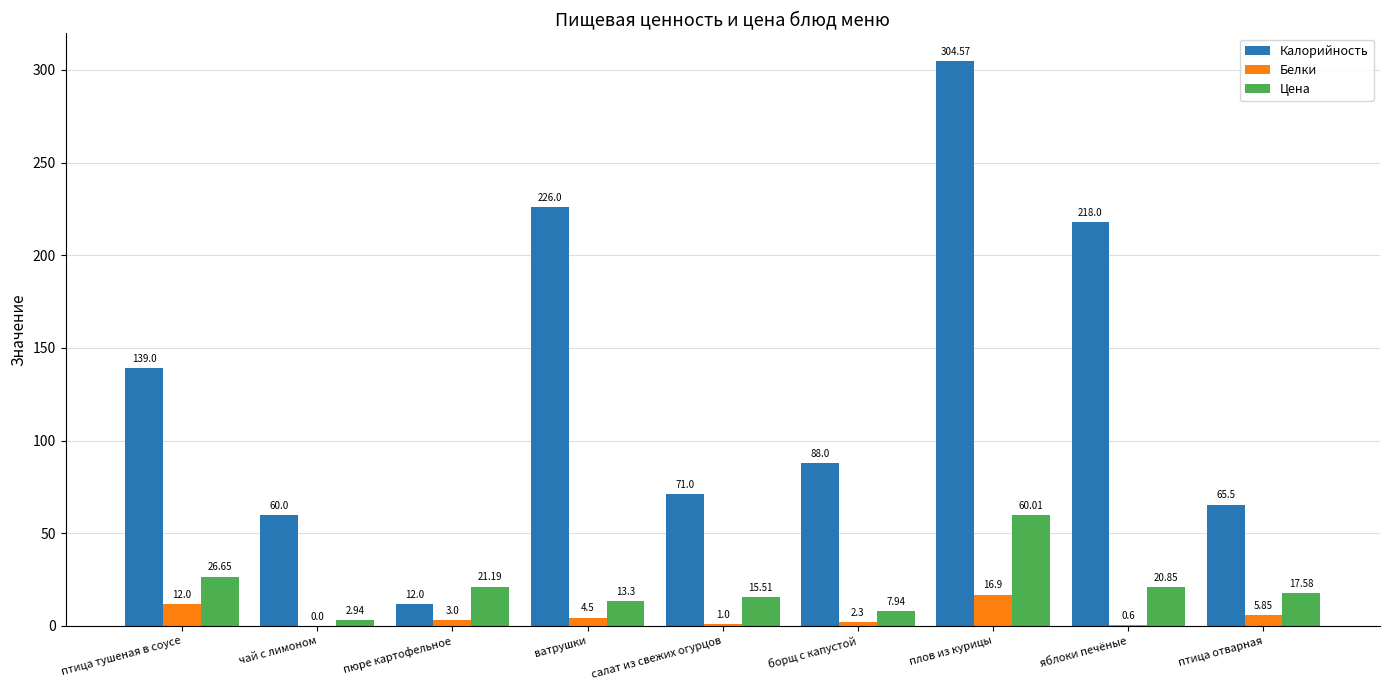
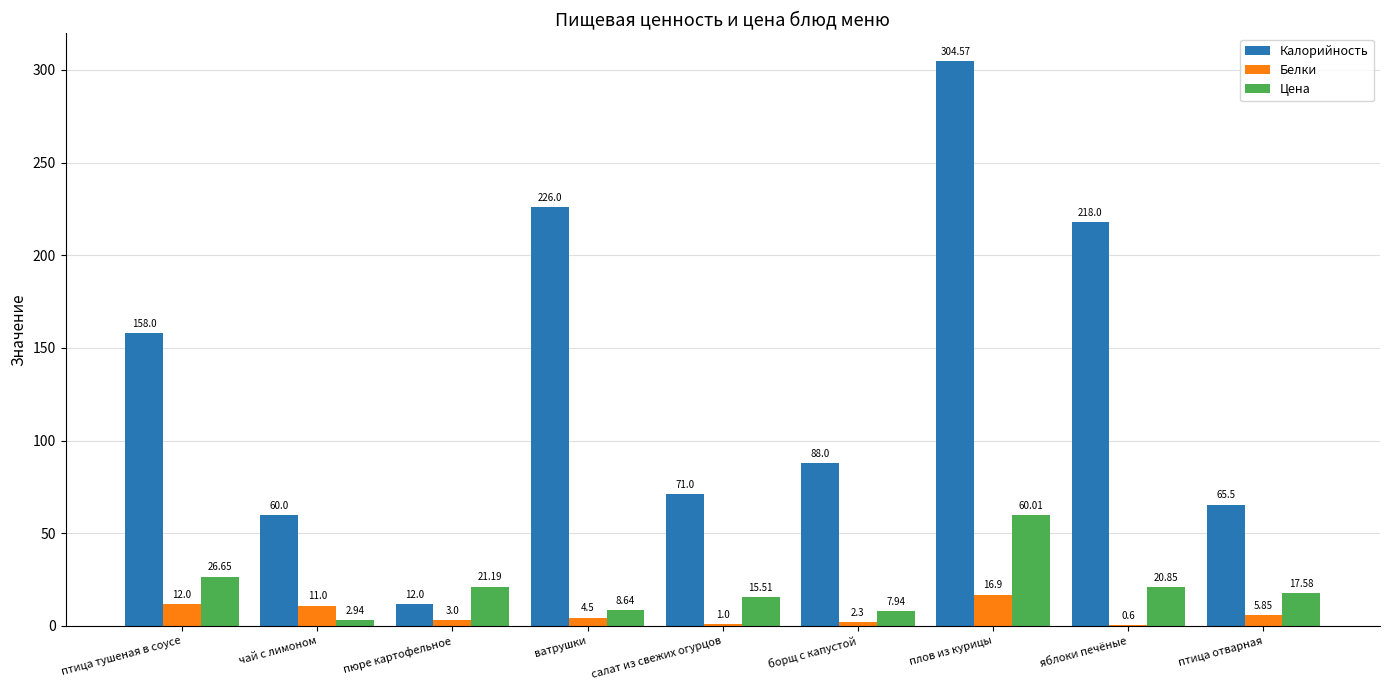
  {
    "Калорийность": {
-     "птица тушеная в соусе": 139.0,
+     "птица тушеная в соусе": 158.0,
      "чай с лимоном": 60.0,
      "пюре картофельное": 12.0,
      "ватрушки": 226.0,
      "салат из свежих огурцов": 71.0,
      "борщ с капустой": 88.0,
      "плов из курицы": 304.57,
      "яблоки печёные": 218.0,
      "птица отварная": 65.5
    },
    "Белки": {
      "птица тушеная в соусе": 12.0,
-     "чай с лимоном": 0.0,
+     "чай с лимоном": 11.0,
      "пюре картофельное": 3.0,
      "ватрушки": 4.5,
      "салат из свежих огурцов": 1.0,
      "борщ с капустой": 2.3,
      "плов из курицы": 16.9,
      "яблоки печёные": 0.6,
      "птица отварная": 5.85
    },
    "Цена": {
      "птица тушеная в соусе": 26.65,
      "чай с лимоном": 2.94,
      "пюре картофельное": 21.19,
-     "ватрушки": 13.3,
+     "ватрушки": 8.64,
      "салат из свежих огурцов": 15.51,
      "борщ с капустой": 7.94,
      "плов из курицы": 60.01,
      "яблоки печёные": 20.85,
      "птица отварная": 17.58
    }
  }
